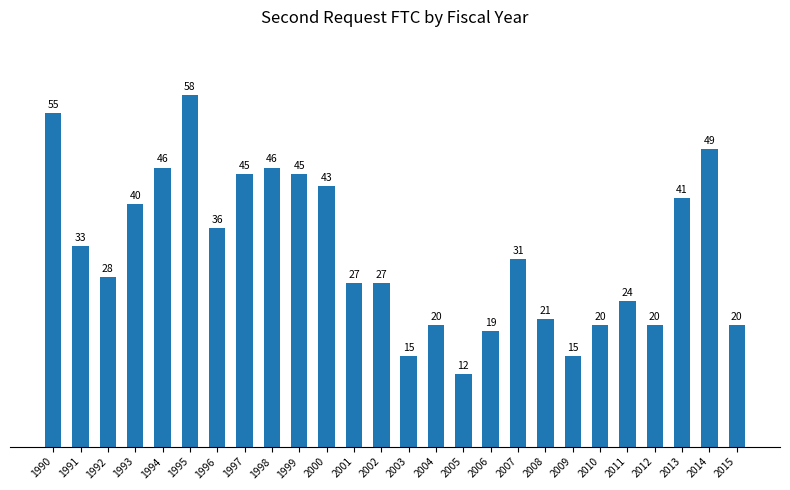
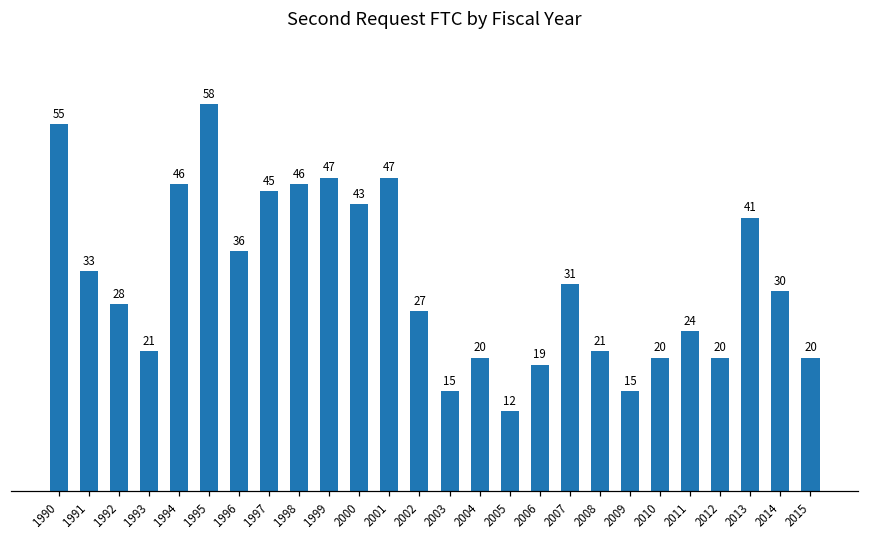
  {
    "1990": 55,
    "1991": 33,
    "1992": 28,
-   "1993": 40,
+   "1993": 21,
    "1994": 46,
    "1995": 58,
    "1996": 36,
    "1997": 45,
    "1998": 46,
-   "1999": 45,
+   "1999": 47,
    "2000": 43,
-   "2001": 27,
+   "2001": 47,
    "2002": 27,
    "2003": 15,
    "2004": 20,
    "2005": 12,
    "2006": 19,
    "2007": 31,
    "2008": 21,
    "2009": 15,
    "2010": 20,
    "2011": 24,
    "2012": 20,
    "2013": 41,
-   "2014": 49,
+   "2014": 30,
    "2015": 20
  }
